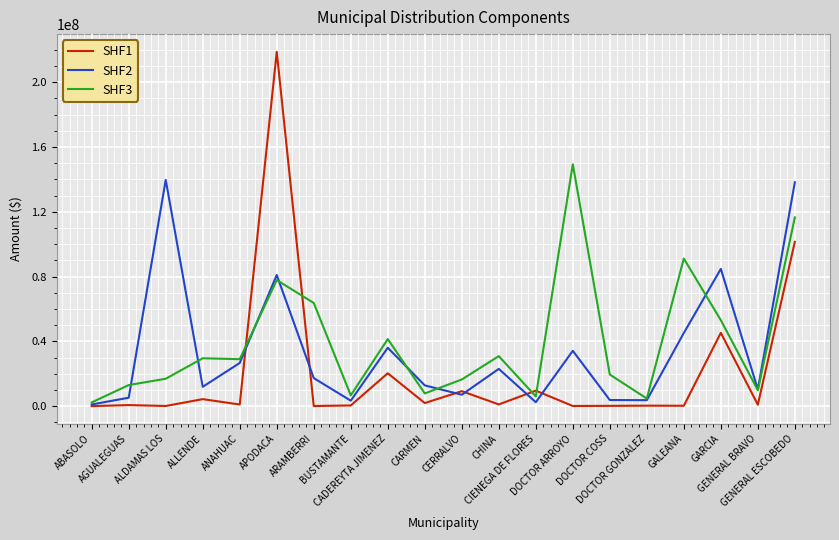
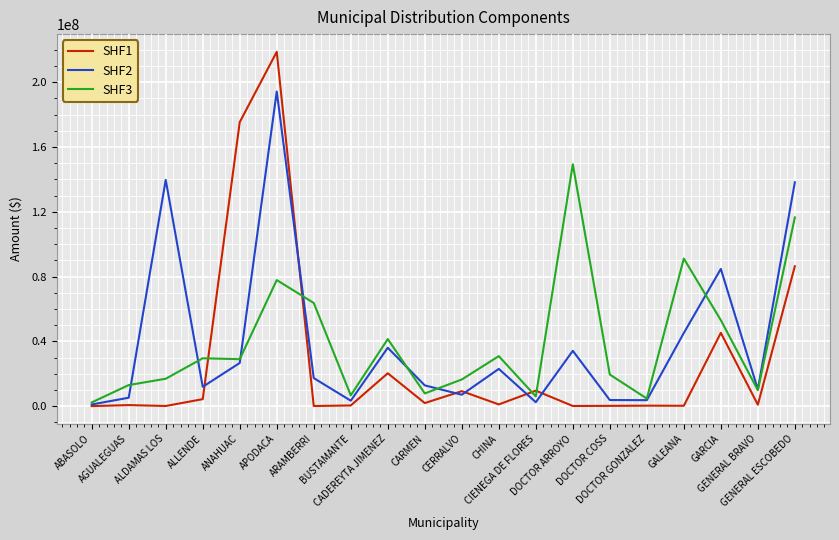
  {
    "SHF1": {
      "AGUALEGUAS": 1000000,
      "ALDAMAS LOS": 0,
      "ALLENDE": 4000000,
-     "ANAHUAC": 1000000,
+     "ANAHUAC": 175000000,
      "APODACA": 219000000,
      "ARAMBERRI": 0,
      "BUSTAMANTE": 0,
      "CADEREYTA JIMENEZ": 20000000,
      "CARMEN": 2000000,
      "CERRALVO": 9000000,
      "CHINA": 1000000,
      "CIENEGA DE FLORES": 10000000,
      "DOCTOR ARROYO": 0,
      "DOCTOR COSS": 0,
      "DOCTOR GONZALEZ": 0,
      "GALEANA": 0,
      "GARCIA": 45000000,
      "GENERAL BRAVO": 1000000,
-     "GENERAL ESCOBEDO": 101000000
+     "GENERAL ESCOBEDO": 86000000
    },
    "SHF2": {
      "AGUALEGUAS": 5000000,
      "ALDAMAS LOS": 140000000,
      "ALLENDE": 12000000,
      "ANAHUAC": 27000000,
-     "APODACA": 81000000,
+     "APODACA": 194000000,
      "ARAMBERRI": 17000000,
      "BUSTAMANTE": 3000000,
      "CADEREYTA JIMENEZ": 36000000,
      "CARMEN": 13000000,
      "CERRALVO": 7000000,
      "CHINA": 23000000,
      "CIENEGA DE FLORES": 2000000,
      "DOCTOR ARROYO": 34000000,
      "DOCTOR COSS": 4000000,
      "GALEANA": 45000000,
      "GARCIA": 85000000,
      "GENERAL ESCOBEDO": 138000000
    },
    "SHF3": {
      "AGUALEGUAS": 13000000,
      "ALDAMAS LOS": 17000000,
      "ALLENDE": 30000000,
      "ANAHUAC": 29000000,
      "APODACA": 78000000,
      "ARAMBERRI": 64000000,
      "BUSTAMANTE": 7000000,
      "CADEREYTA JIMENEZ": 41000000,
      "CARMEN": 8000000,
      "CERRALVO": 16000000,
      "CHINA": 31000000,
      "CIENEGA DE FLORES": 6000000,
      "DOCTOR ARROYO": 149000000,
      "DOCTOR COSS": 20000000,
      "GALEANA": 91000000,
      "GARCIA": 53000000,
      "GENERAL ESCOBEDO": 117000000
    }
  }
